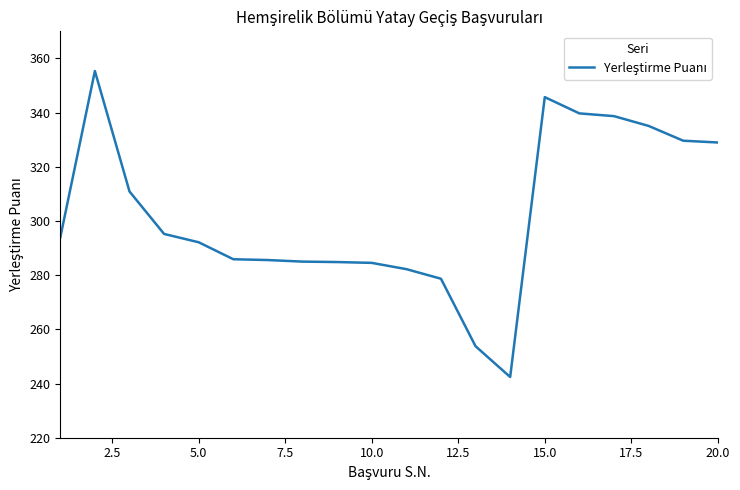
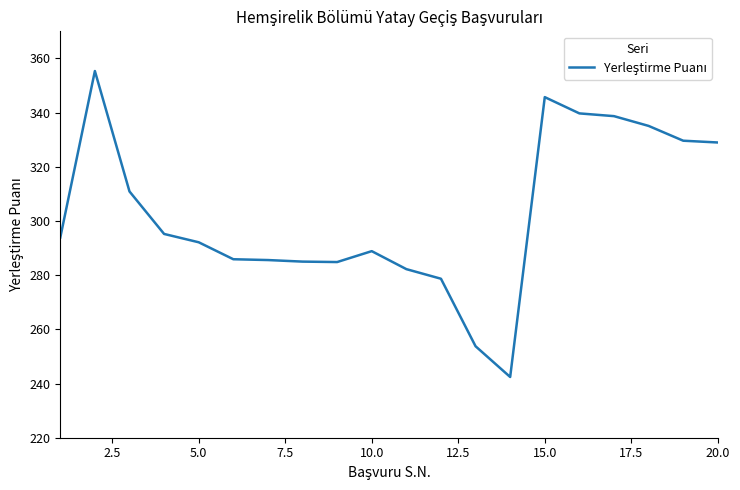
  {
    "5.0": 292,
-   "10.0": 285,
+   "10.0": 289,
    "15.0": 346,
    "20.0": 329
  }
